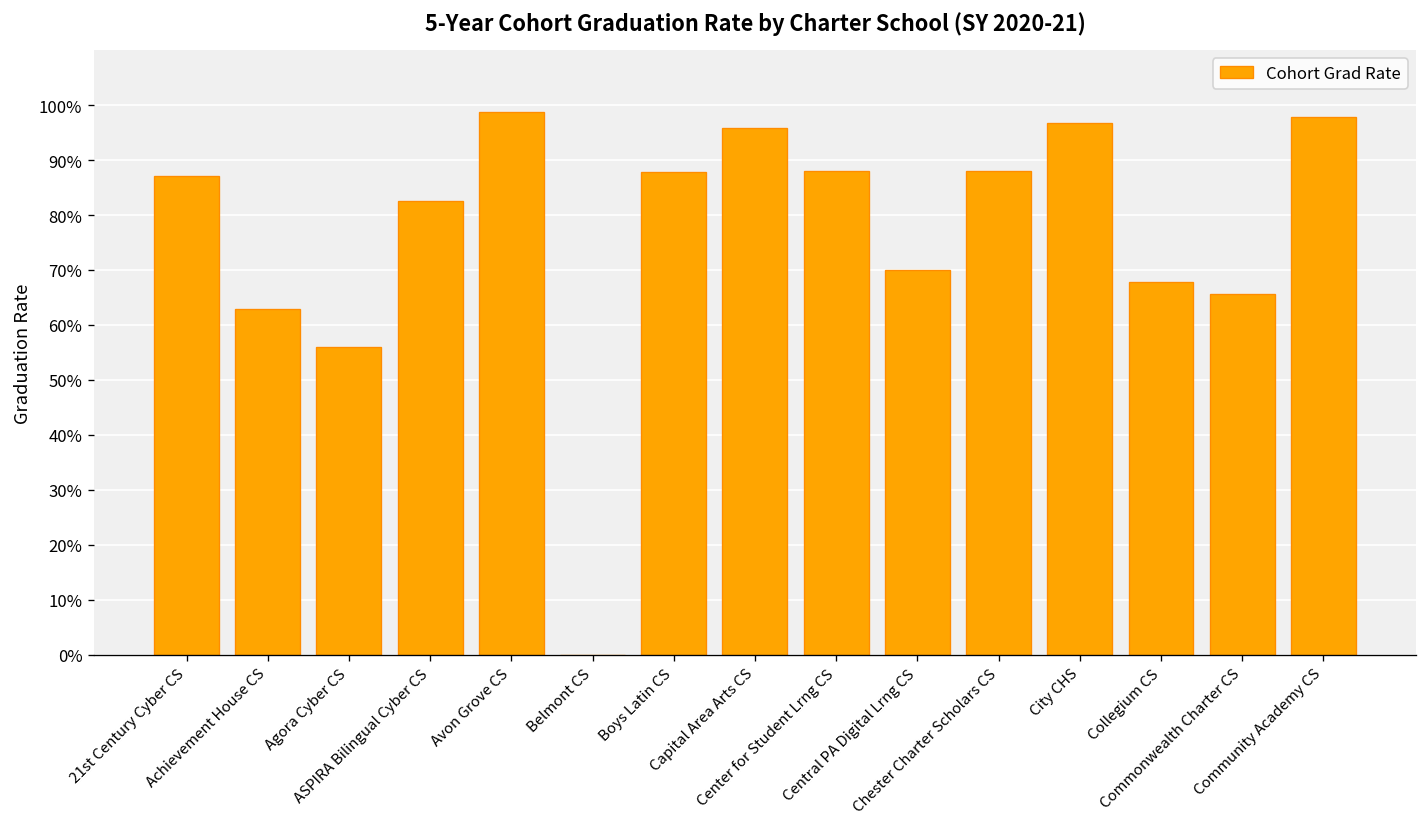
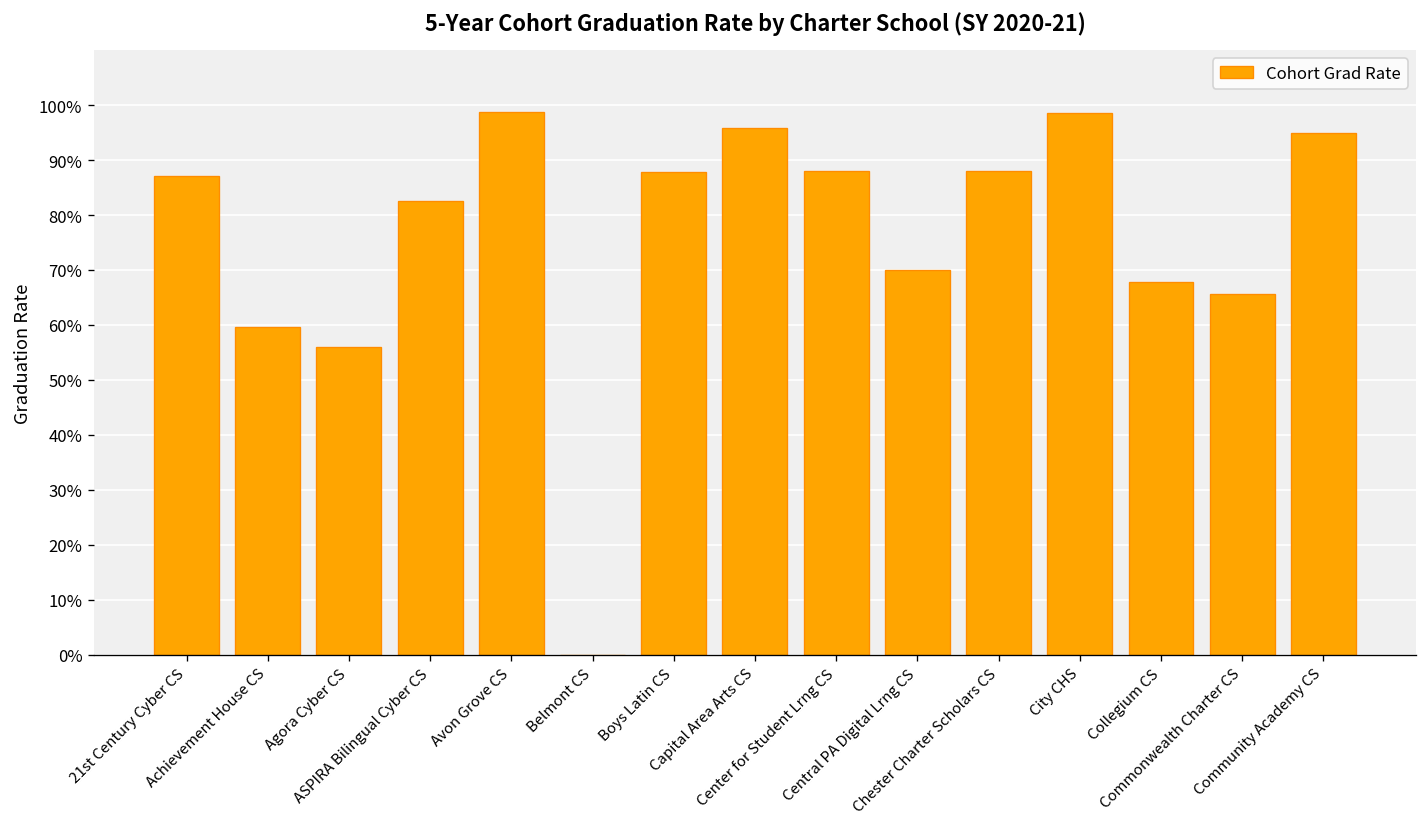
  {
    "21st Century Cyber CS": "87%",
-   "Achievement House CS": "63%",
+   "Achievement House CS": "60%",
    "Agora Cyber CS": "56%",
    "ASPIRA Bilingual Cyber CS": "83%",
    "Avon Grove CS": "99%",
    "Belmont CS": "0%",
    "Boys Latin CS": "88%",
    "Capital Area Arts CS": "96%",
    "Center for Student Lrng CS": "88%",
    "Central PA Digital Lrng CS": "70%",
    "Chester Charter Scholars CS": "88%",
-   "City CHS": "97%",
+   "City CHS": "99%",
    "Collegium CS": "68%",
    "Commonwealth Charter CS": "66%",
-   "Community Academy CS": "98%"
+   "Community Academy CS": "95%"
  }
